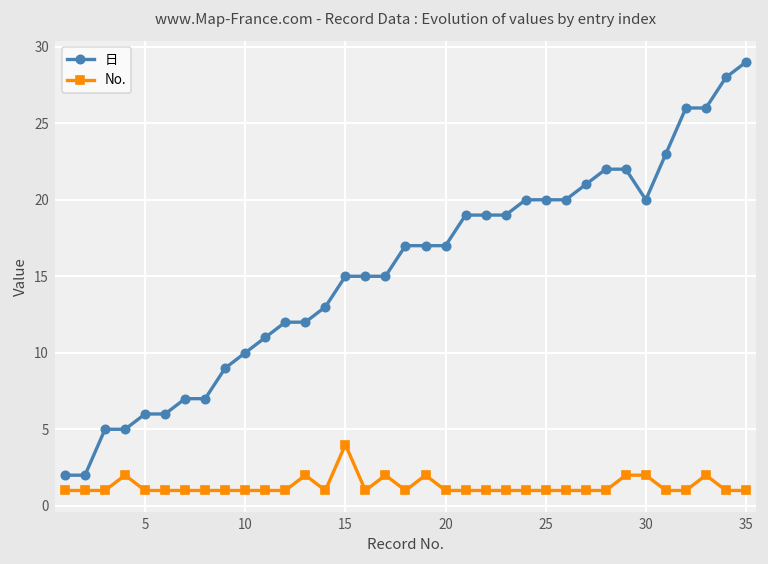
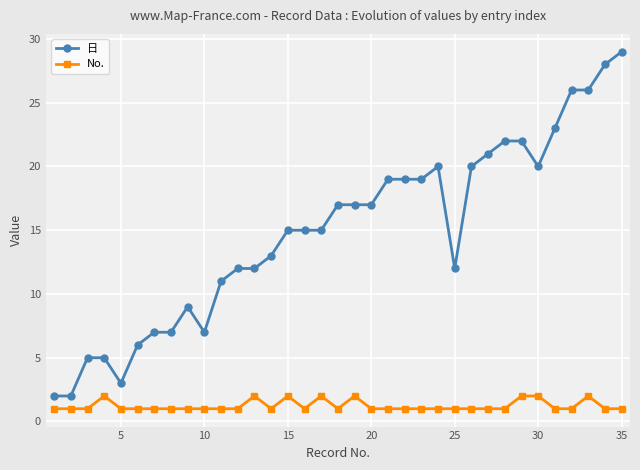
  {
    "日": {
-     "5": 6,
-     "10": 10,
+     "5": 3,
+     "10": 7,
      "15": 15,
      "20": 17,
-     "25": 20,
+     "25": 12,
      "30": 20,
      "35": 29
    },
    "No.": {
      "5": 1,
      "10": 1,
-     "15": 4,
+     "15": 2,
      "20": 1,
      "25": 1,
      "30": 2,
      "35": 1
    }
  }
